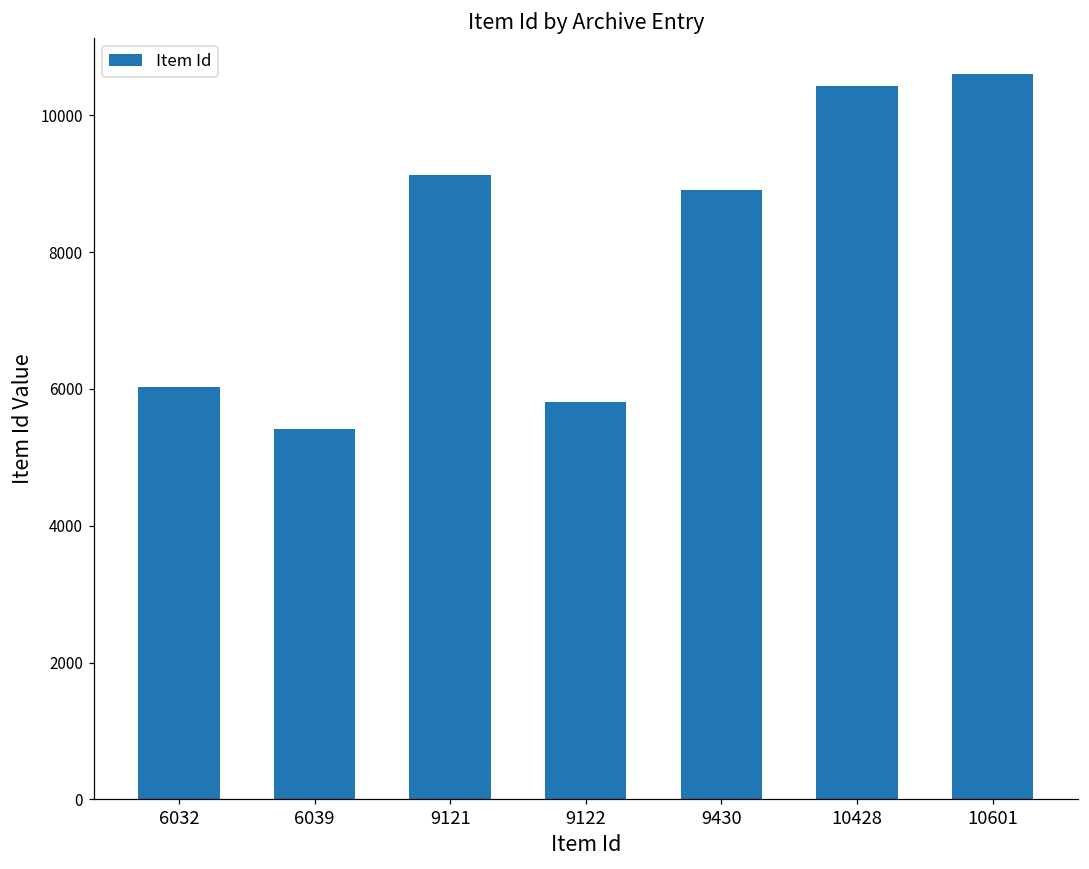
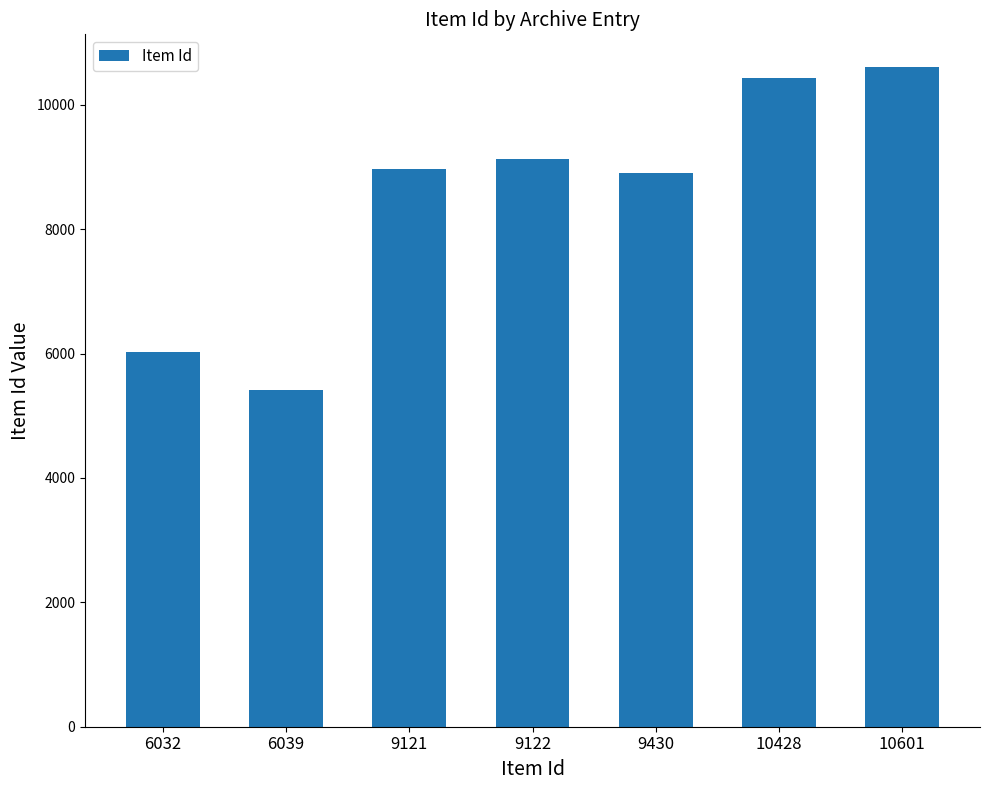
  {
    "6032": 6000,
    "6039": 5400,
-   "9121": 9100,
-   "9122": 5800,
+   "9121": 9000,
+   "9122": 9100,
    "9430": 8900,
    "10428": 10400,
    "10601": 10600
  }
